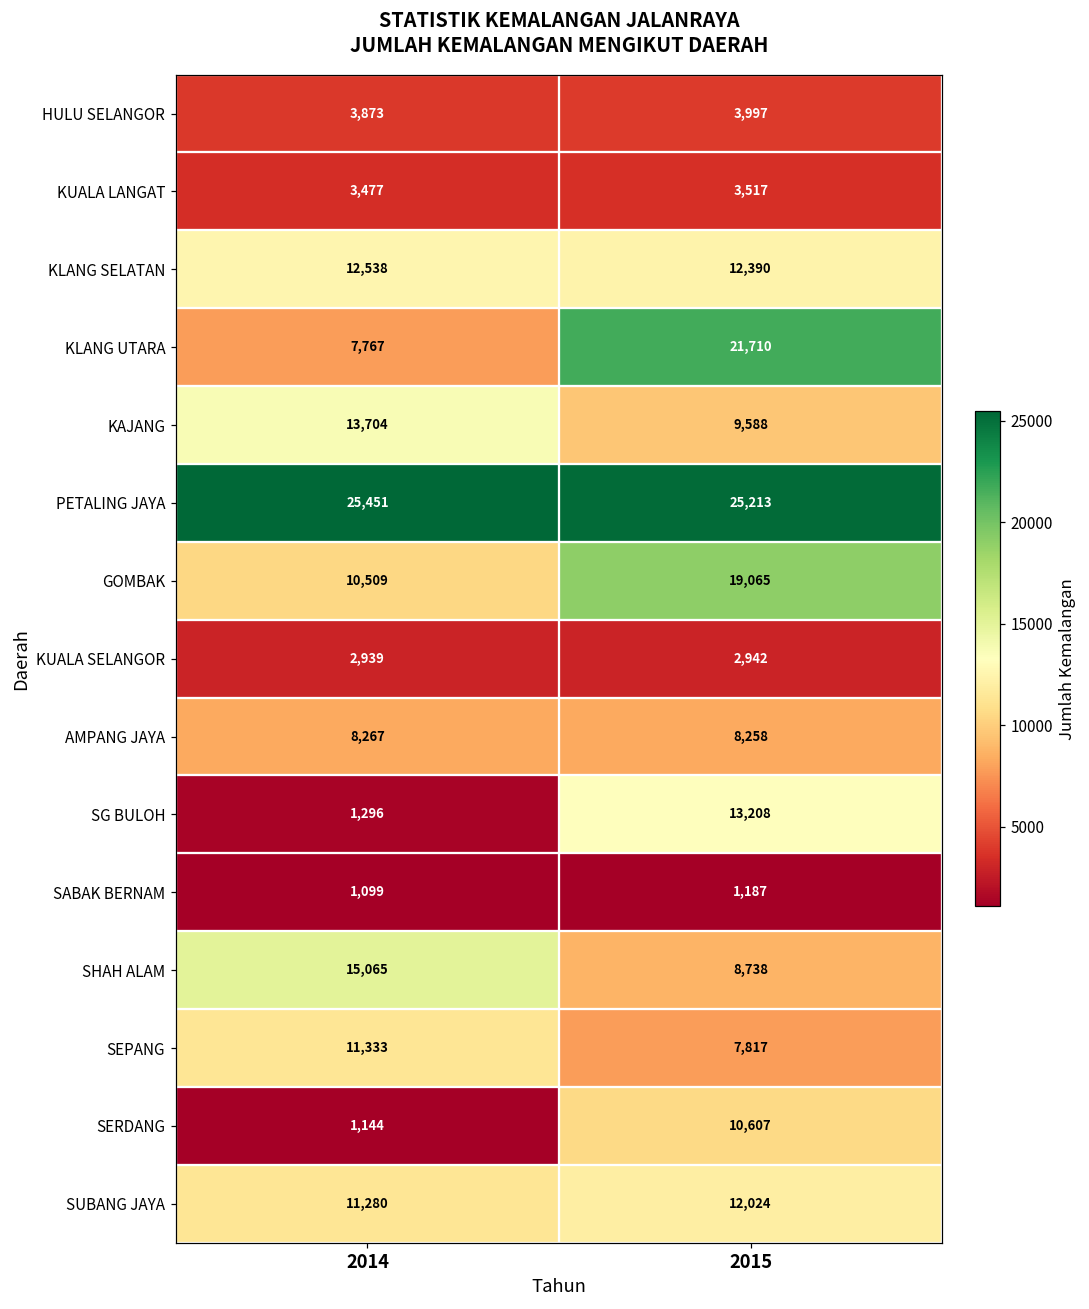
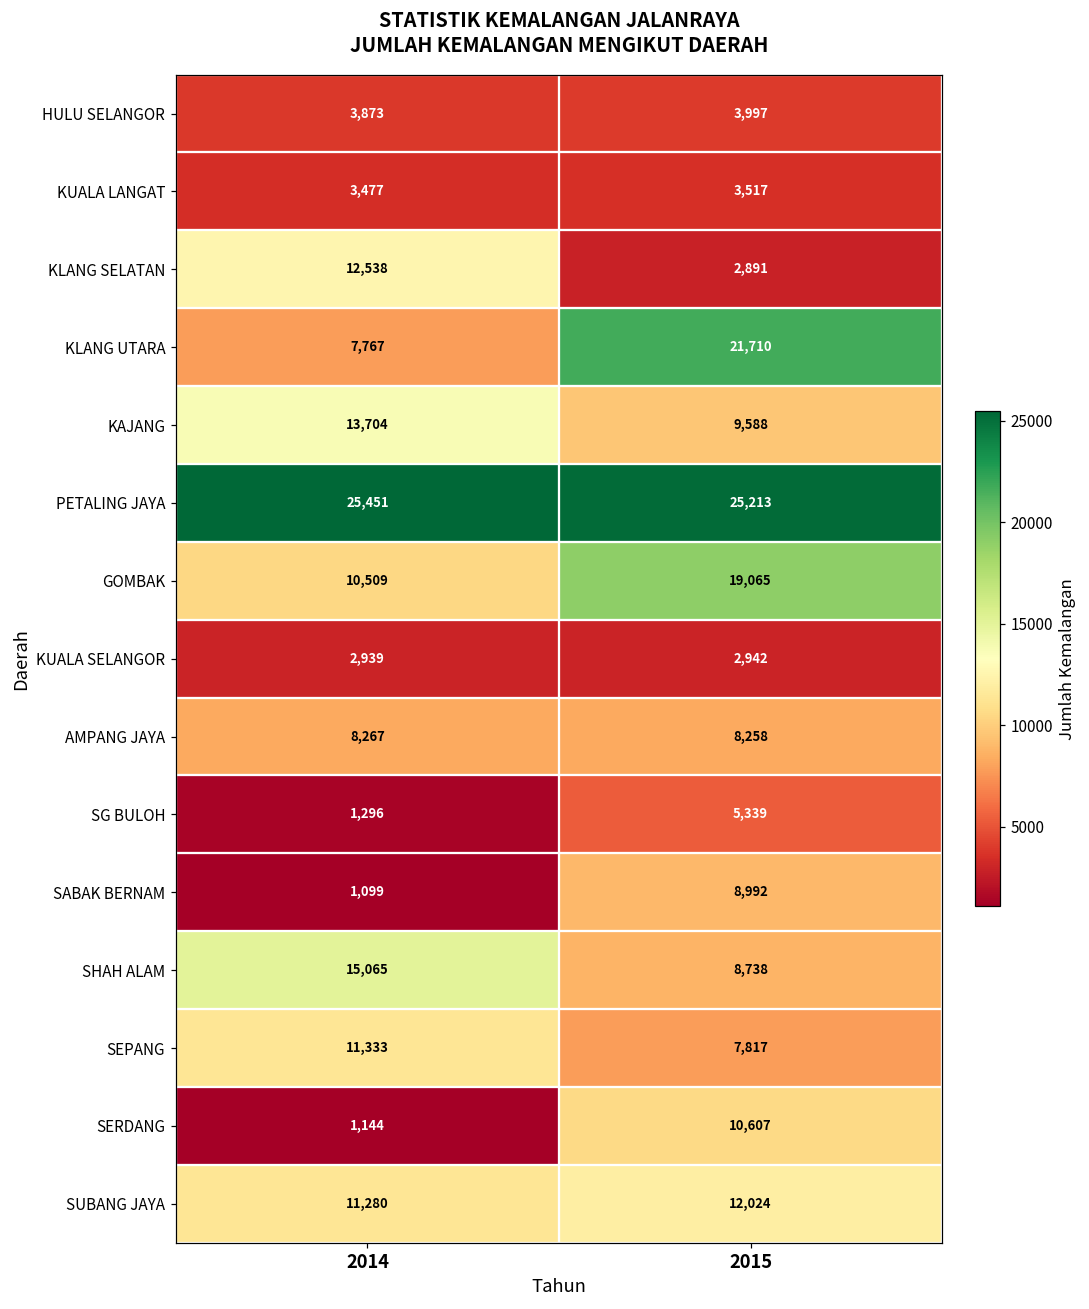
  {
    "HULU SELANGOR": {
      "2014": "3,873",
      "2015": "3,997"
    },
    "KUALA LANGAT": {
      "2014": "3,477",
      "2015": "3,517"
    },
    "KLANG SELATAN": {
      "2014": "12,538",
-     "2015": "12,390"
+     "2015": "2,891"
    },
    "KLANG UTARA": {
      "2014": "7,767",
      "2015": "21,710"
    },
    "KAJANG": {
      "2014": "13,704",
      "2015": "9,588"
    },
    "PETALING JAYA": {
      "2014": "25,451",
      "2015": "25,213"
    },
    "GOMBAK": {
      "2014": "10,509",
      "2015": "19,065"
    },
    "KUALA SELANGOR": {
      "2014": "2,939",
      "2015": "2,942"
    },
    "AMPANG JAYA": {
      "2014": "8,267",
      "2015": "8,258"
    },
    "SG BULOH": {
      "2014": "1,296",
-     "2015": "13,208"
+     "2015": "5,339"
    },
    "SABAK BERNAM": {
      "2014": "1,099",
-     "2015": "1,187"
+     "2015": "8,992"
    },
    "SHAH ALAM": {
      "2014": "15,065",
      "2015": "8,738"
    },
    "SEPANG": {
      "2014": "11,333",
      "2015": "7,817"
    },
    "SERDANG": {
      "2014": "1,144",
      "2015": "10,607"
    },
    "SUBANG JAYA": {
      "2014": "11,280",
      "2015": "12,024"
    }
  }
